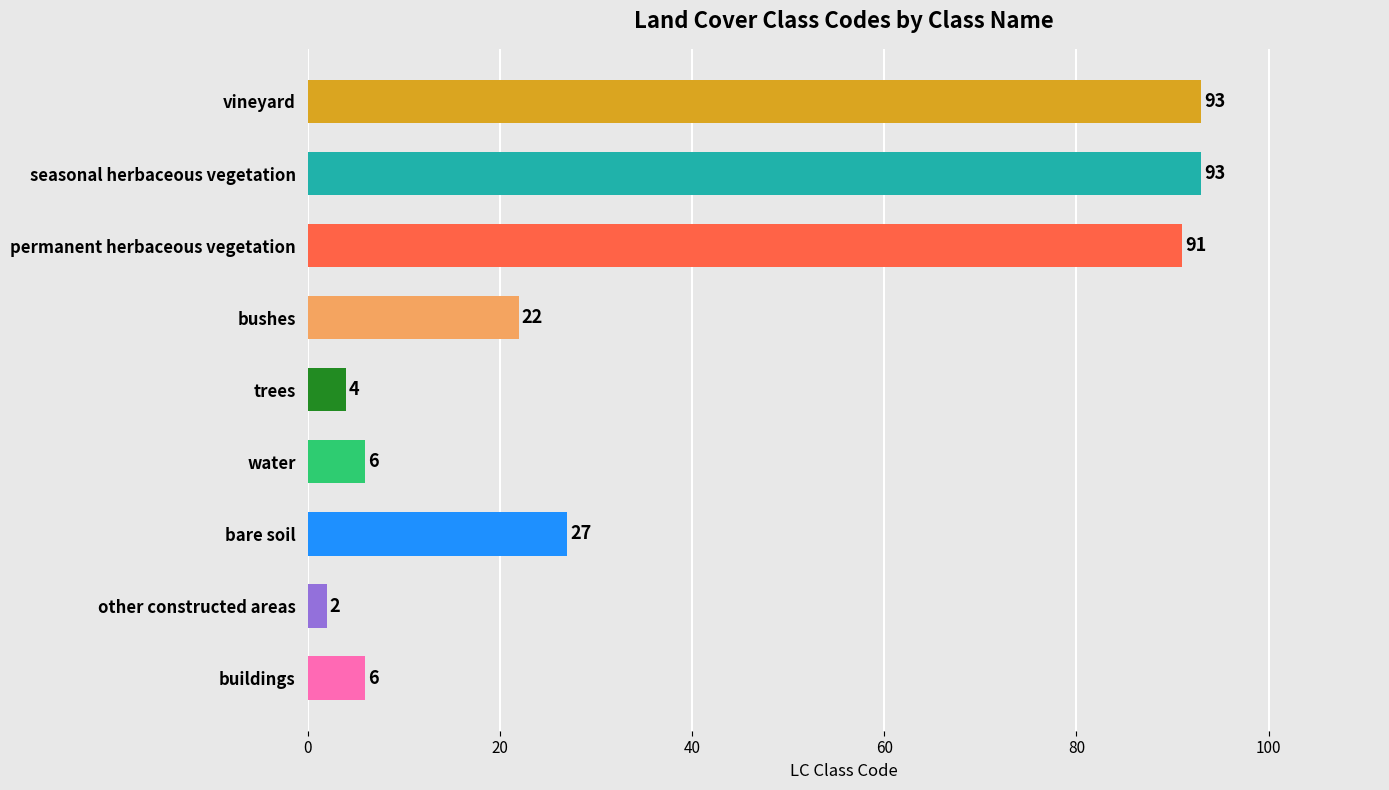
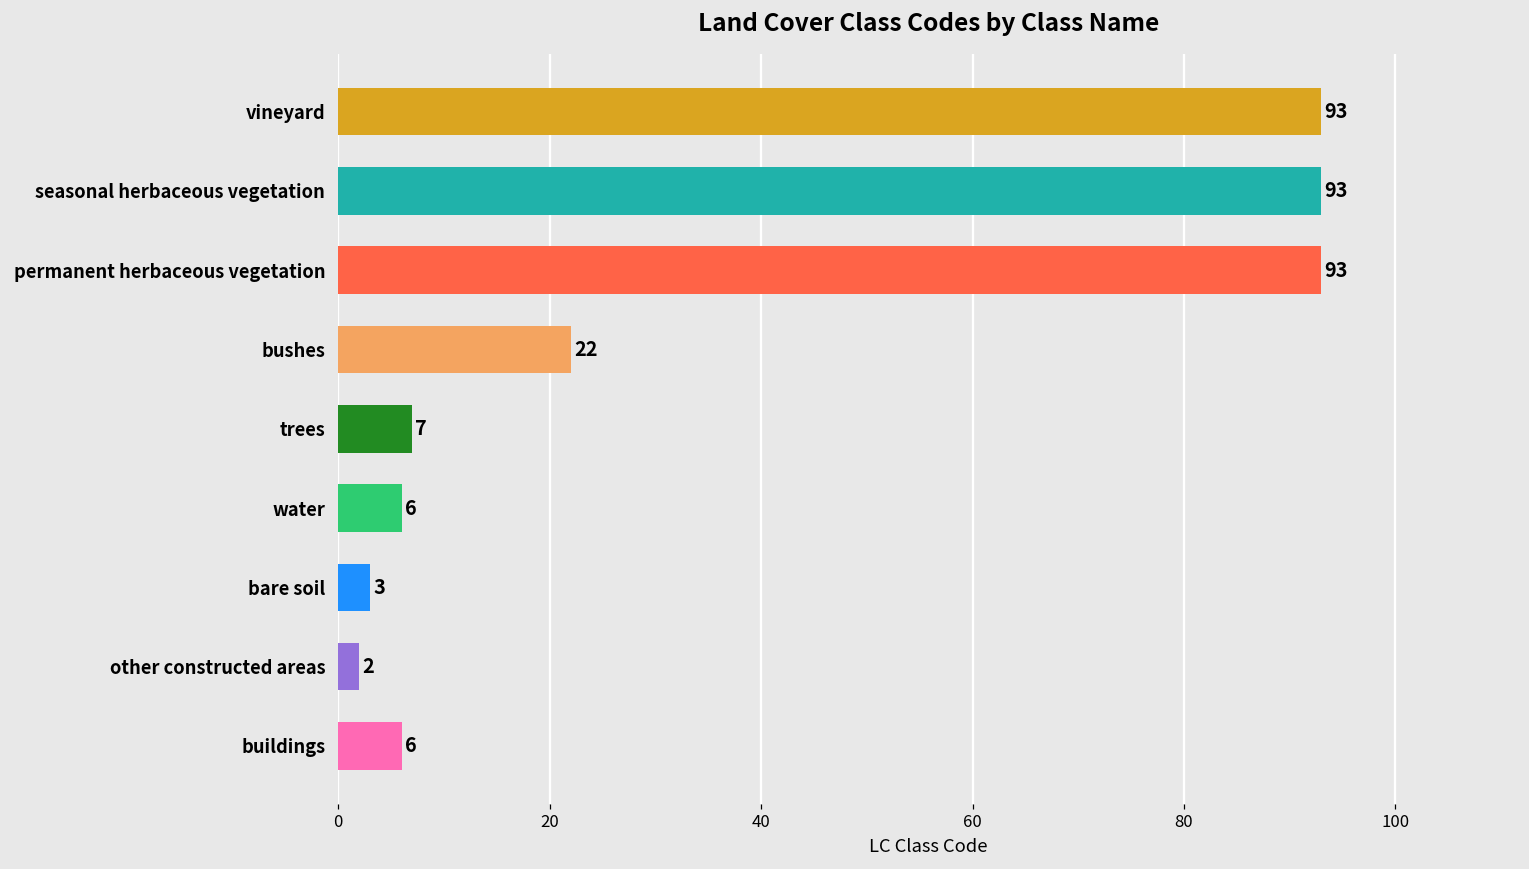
  {
    "vineyard": 93,
    "seasonal herbaceous vegetation": 93,
-   "permanent herbaceous vegetation": 91,
+   "permanent herbaceous vegetation": 93,
    "bushes": 22,
-   "trees": 4,
+   "trees": 7,
    "water": 6,
-   "bare soil": 27,
+   "bare soil": 3,
    "other constructed areas": 2,
    "buildings": 6
  }
